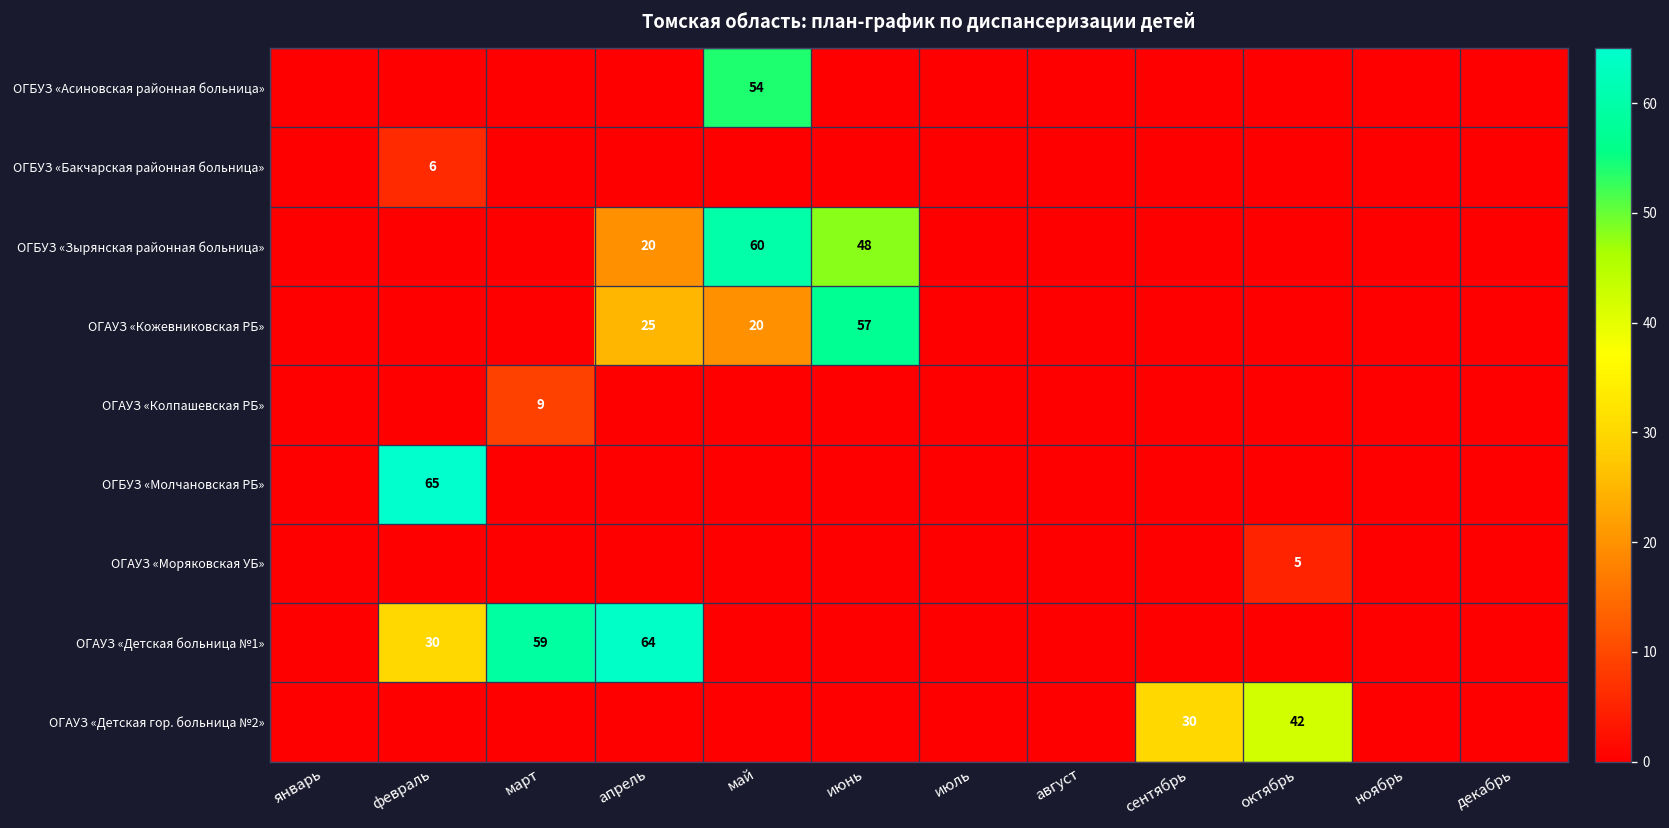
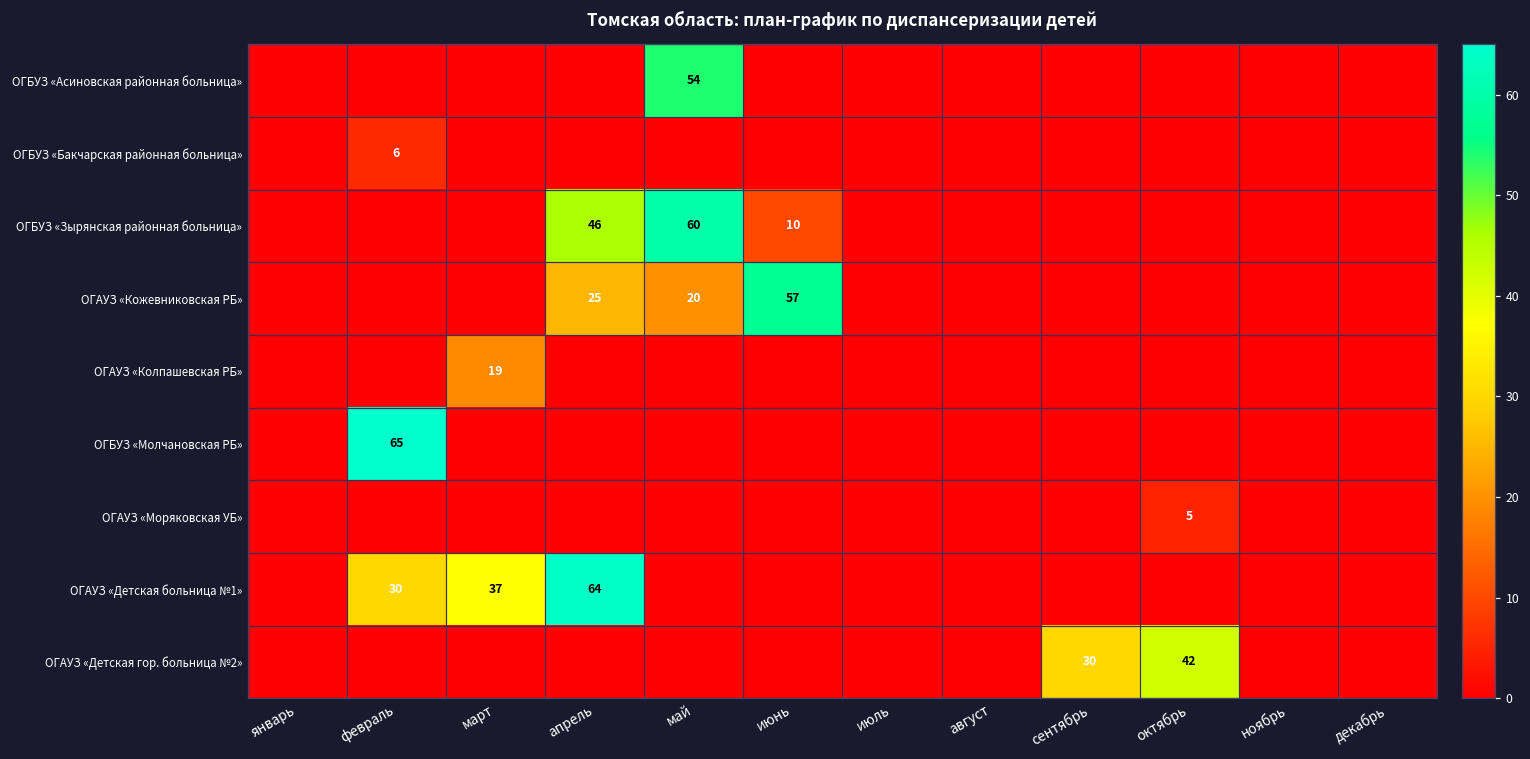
  {
    "ОГБУЗ «Асиновская районная больница»": {
      "май": 54
    },
    "ОГБУЗ «Бакчарская районная больница»": {
      "февраль": 6
    },
    "ОГБУЗ «Зырянская районная больница»": {
-     "апрель": 20,
+     "апрель": 46,
      "май": 60,
-     "июнь": 48
+     "июнь": 10
    },
    "ОГАУЗ «Кожевниковская РБ»": {
      "апрель": 25,
      "май": 20,
      "июнь": 57
    },
    "ОГАУЗ «Колпашевская РБ»": {
-     "март": 9
+     "март": 19
    },
    "ОГБУЗ «Молчановская РБ»": {
      "февраль": 65
    },
    "ОГАУЗ «Моряковская УБ»": {
      "октябрь": 5
    },
    "ОГАУЗ «Детская больница №1»": {
      "февраль": 30,
-     "март": 59,
+     "март": 37,
      "апрель": 64
    },
    "ОГАУЗ «Детская гор. больница №2»": {
      "сентябрь": 30,
      "октябрь": 42
    }
  }
